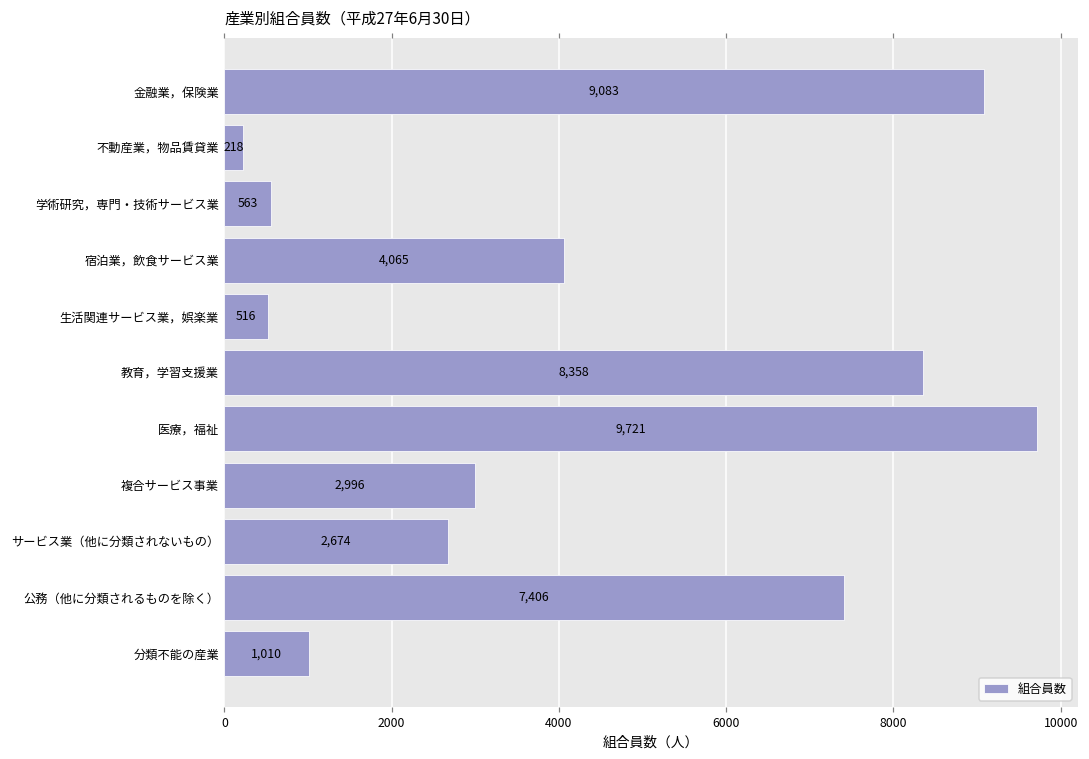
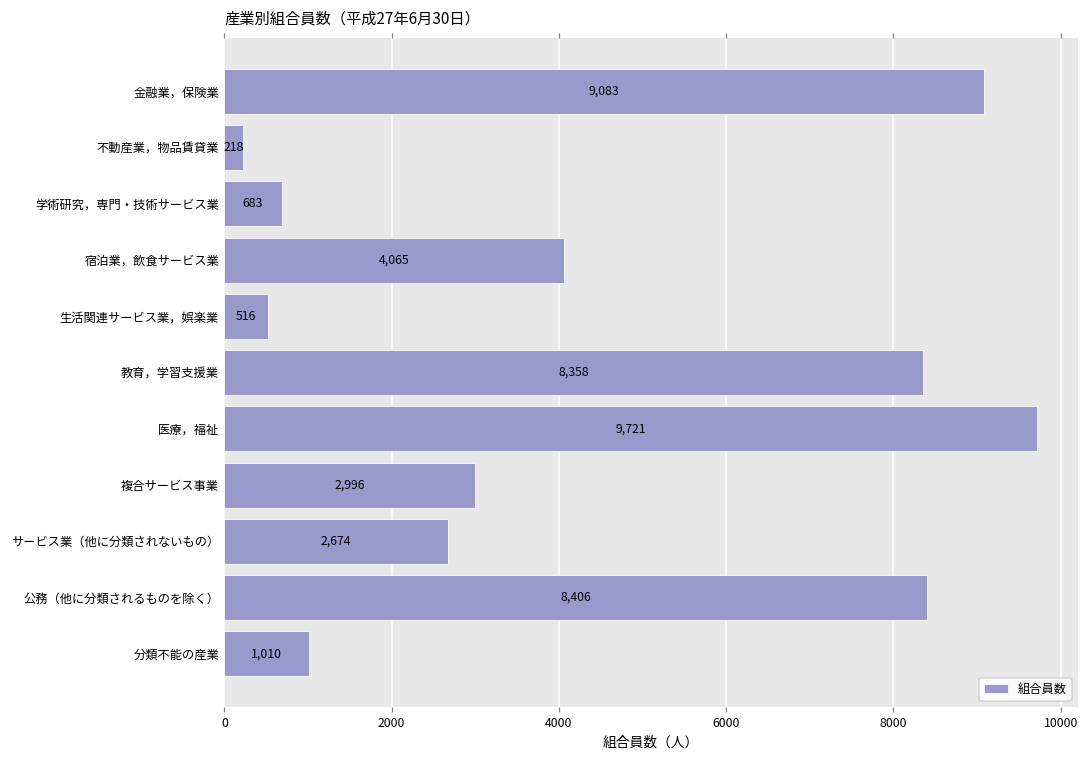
  {
    "金融業，保険業": "9,083",
    "不動産業，物品賃貸業": "218",
-   "学術研究，専門・技術サービス業": "563",
+   "学術研究，専門・技術サービス業": "683",
    "宿泊業，飲食サービス業": "4,065",
    "生活関連サービス業，娯楽業": "516",
    "教育，学習支援業": "8,358",
    "医療，福祉": "9,721",
    "複合サービス事業": "2,996",
    "サービス業（他に分類されないもの）": "2,674",
-   "公務（他に分類されるものを除く）": "7,406",
+   "公務（他に分類されるものを除く）": "8,406",
    "分類不能の産業": "1,010"
  }
